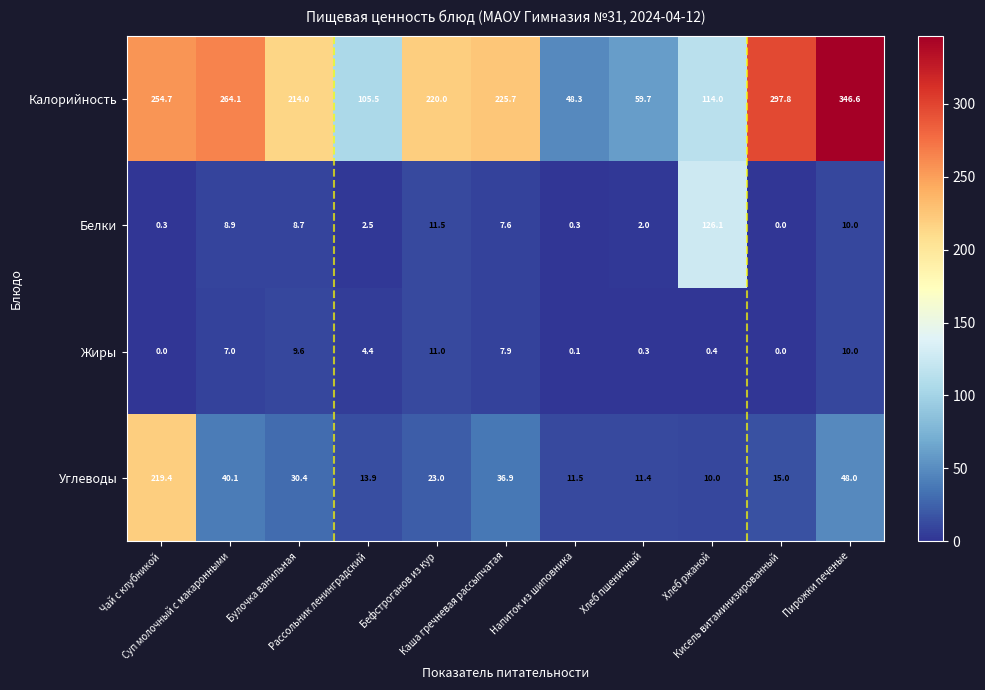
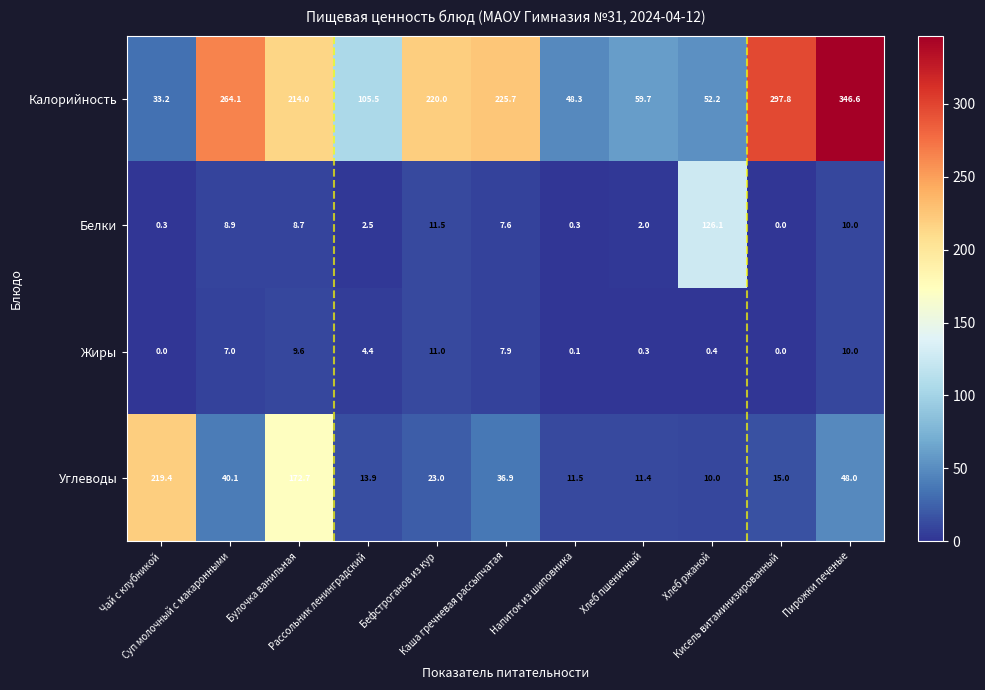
  {
    "Калорийность": {
-     "Чай с клубникой": 254.7,
+     "Чай с клубникой": 33.2,
      "Суп молочный с макаронными": 264.1,
      "Булочка ванильная": 214.0,
      "Рассольник ленинградский": 105.5,
      "Бефстроганов из кур": 220.0,
      "Каша гречневая рассыпчатая": 225.7,
      "Напиток из шиповника": 48.3,
      "Хлеб пшеничный": 59.7,
-     "Хлеб ржаной": 114.0,
+     "Хлеб ржаной": 52.2,
      "Кисель витаминизированный": 297.8,
      "Пирожки печеные": 346.6
    },
    "Белки": {
      "Чай с клубникой": 0.3,
      "Суп молочный с макаронными": 8.9,
      "Булочка ванильная": 8.7,
      "Рассольник ленинградский": 2.5,
      "Бефстроганов из кур": 11.5,
      "Каша гречневая рассыпчатая": 7.6,
      "Напиток из шиповника": 0.3,
      "Хлеб пшеничный": 2.0,
      "Хлеб ржаной": 126.1,
      "Кисель витаминизированный": 0.0,
      "Пирожки печеные": 10.0
    },
    "Жиры": {
      "Чай с клубникой": 0.0,
      "Суп молочный с макаронными": 7.0,
      "Булочка ванильная": 9.6,
      "Рассольник ленинградский": 4.4,
      "Бефстроганов из кур": 11.0,
      "Каша гречневая рассыпчатая": 7.9,
      "Напиток из шиповника": 0.1,
      "Хлеб пшеничный": 0.3,
      "Хлеб ржаной": 0.4,
      "Кисель витаминизированный": 0.0,
      "Пирожки печеные": 10.0
    },
    "Углеводы": {
      "Чай с клубникой": 219.4,
      "Суп молочный с макаронными": 40.1,
-     "Булочка ванильная": 30.4,
+     "Булочка ванильная": 172.7,
      "Рассольник ленинградский": 13.9,
      "Бефстроганов из кур": 23.0,
      "Каша гречневая рассыпчатая": 36.9,
      "Напиток из шиповника": 11.5,
      "Хлеб пшеничный": 11.4,
      "Хлеб ржаной": 10.0,
      "Кисель витаминизированный": 15.0,
      "Пирожки печеные": 48.0
    }
  }
